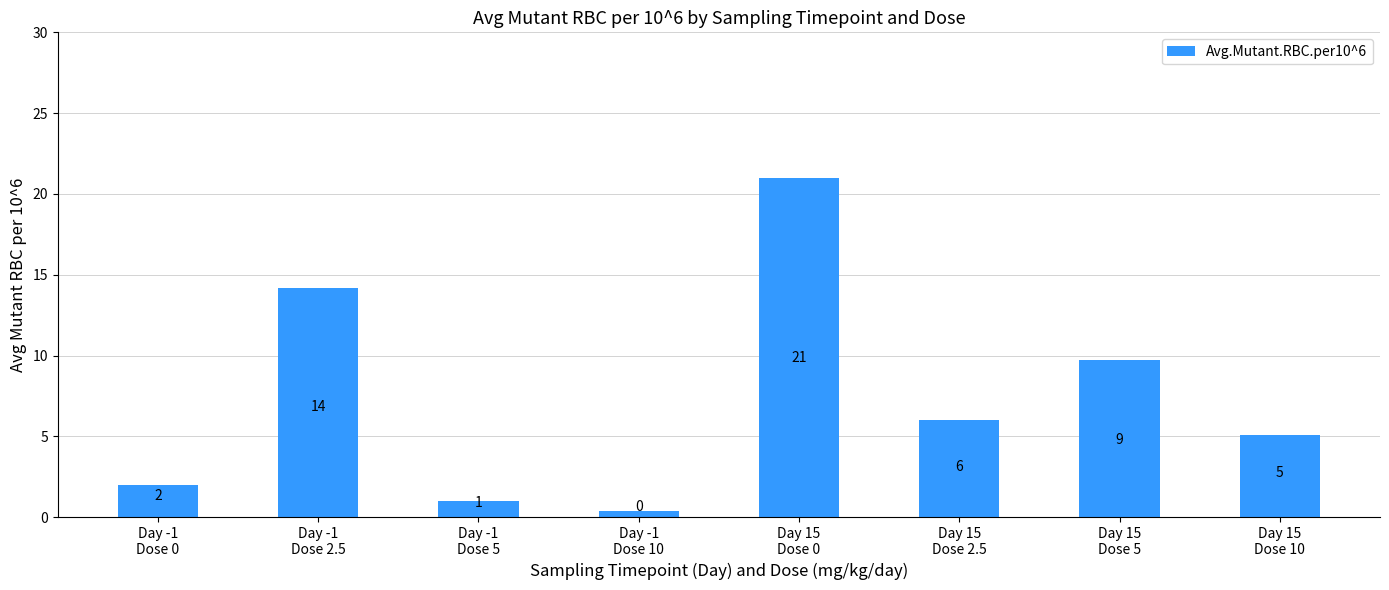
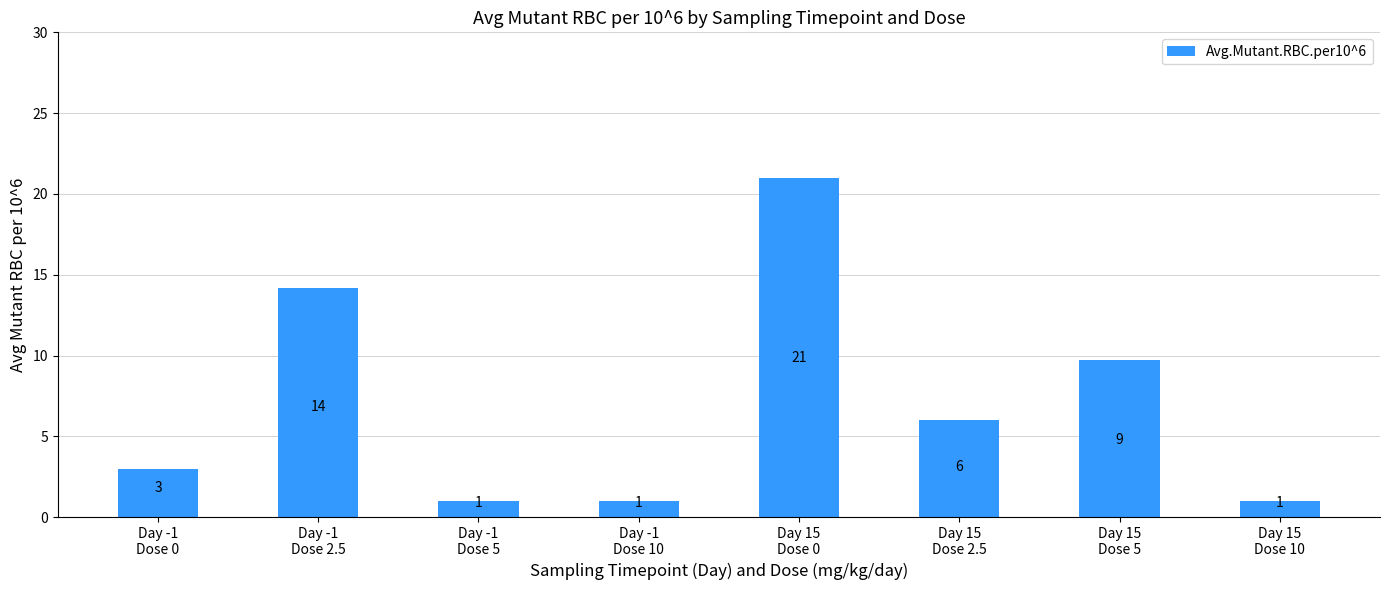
  {
-   "Day -1 Dose 0": 2,
+   "Day -1 Dose 0": 3,
    "Day -1 Dose 2.5": 14,
    "Day -1 Dose 5": 1,
-   "Day -1 Dose 10": 0,
+   "Day -1 Dose 10": 1,
    "Day 15 Dose 0": 21,
    "Day 15 Dose 2.5": 6,
-   "Day 15 Dose 10": 5
+   "Day 15 Dose 10": 1
  }
